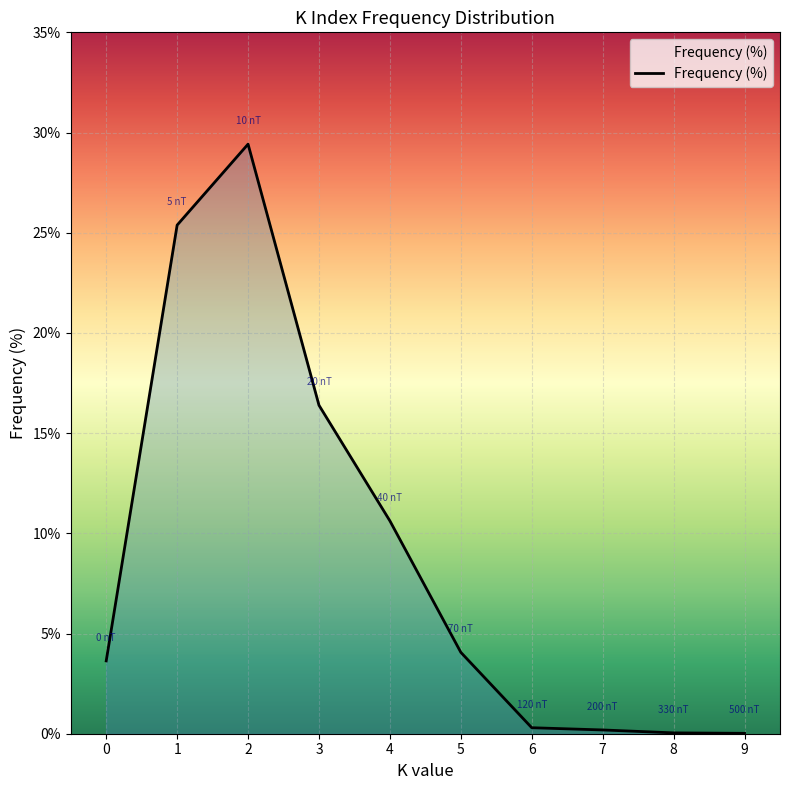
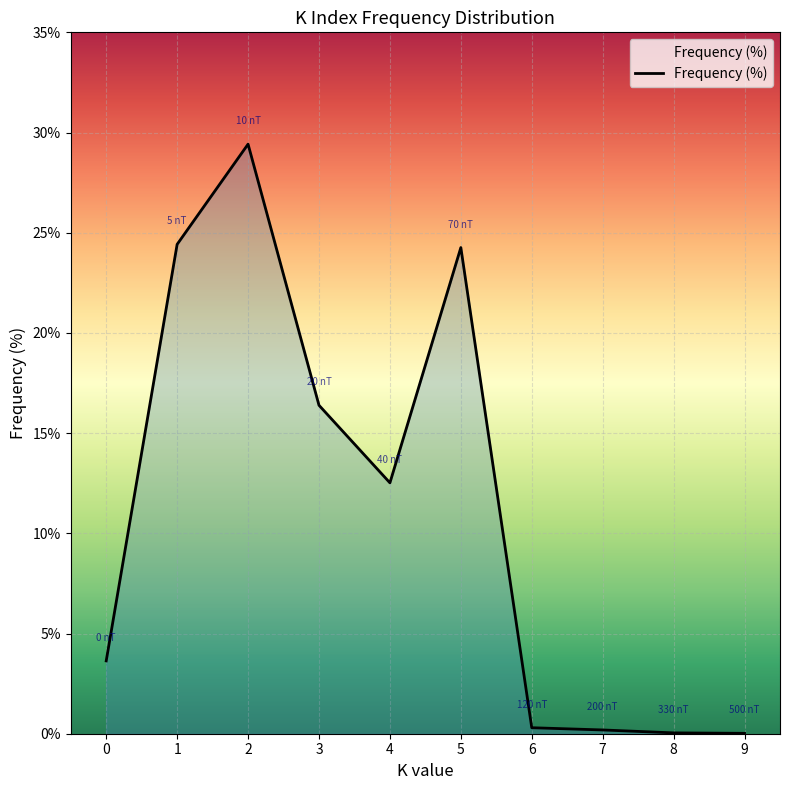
  {
-   "1": "25.4%",
-   "4": "10.6%",
-   "5": "4.1%"
+   "1": "24.4%",
+   "4": "12.5%",
+   "5": "24.3%"
  }
